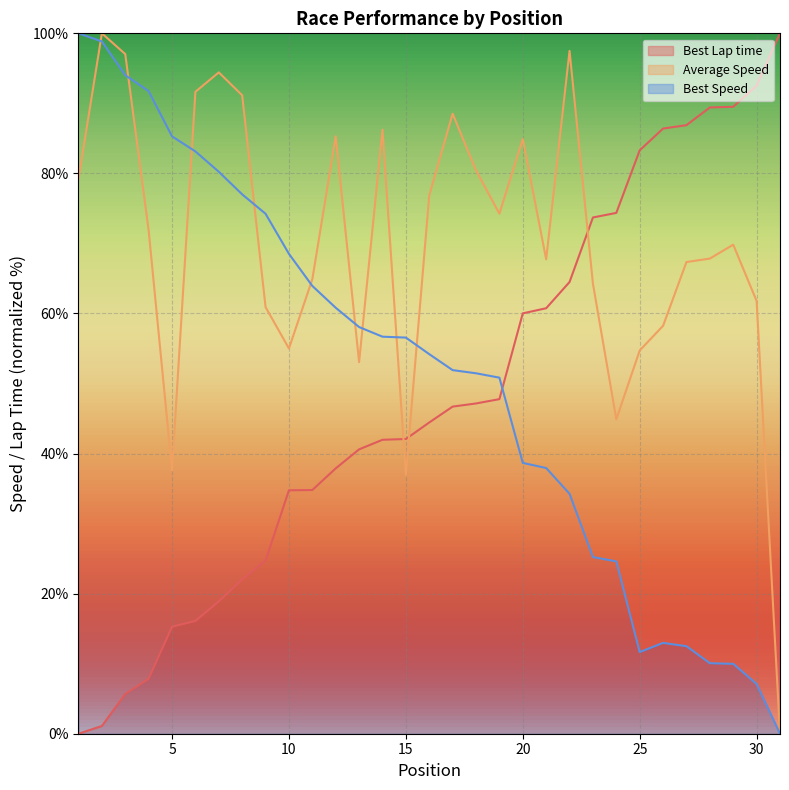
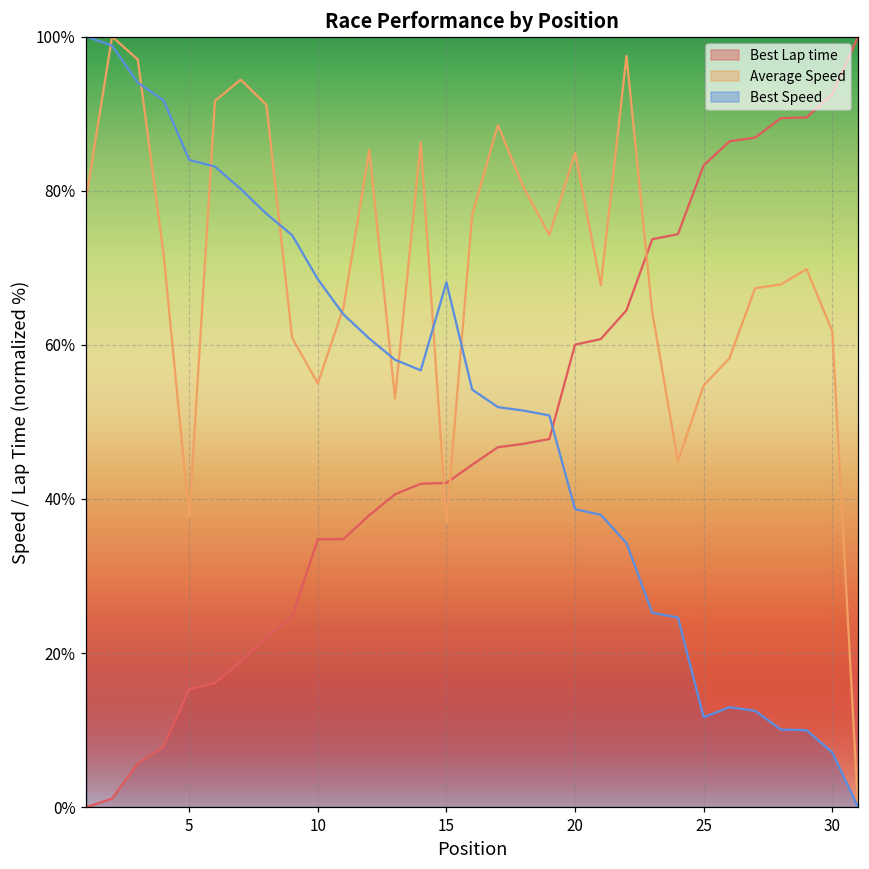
  {
    "Best Speed": {
-     "5": "85%",
+     "5": "84%",
      "10": "69%",
-     "15": "57%",
+     "15": "68%",
      "20": "39%",
      "25": "12%",
      "30": "7%"
    }
  }
